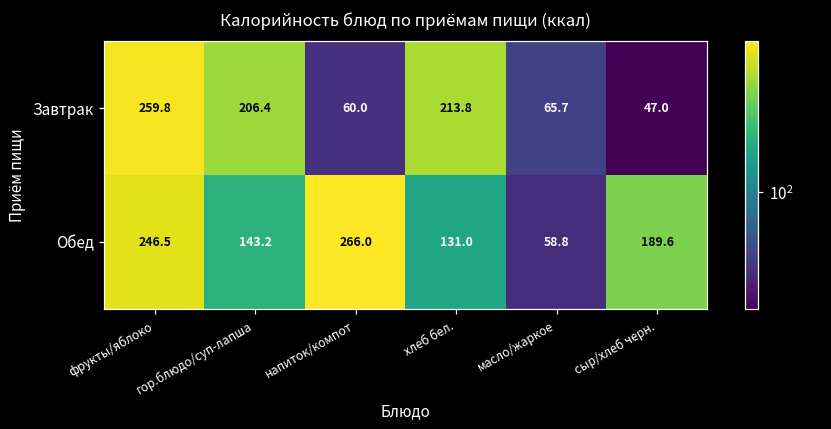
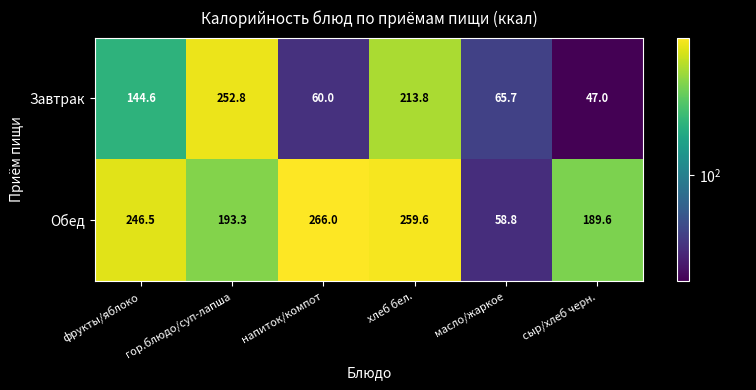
  {
    "Завтрак": {
-     "фрукты/яблоко": 259.8,
-     "гор.блюдо/суп-лапша": 206.4,
+     "фрукты/яблоко": 144.6,
+     "гор.блюдо/суп-лапша": 252.8,
      "напиток/компот": 60.0,
      "хлеб бел.": 213.8,
      "масло/жаркое": 65.7,
      "сыр/хлеб черн.": 47.0
    },
    "Обед": {
      "фрукты/яблоко": 246.5,
-     "гор.блюдо/суп-лапша": 143.2,
+     "гор.блюдо/суп-лапша": 193.3,
      "напиток/компот": 266.0,
-     "хлеб бел.": 131.0,
+     "хлеб бел.": 259.6,
      "масло/жаркое": 58.8,
      "сыр/хлеб черн.": 189.6
    }
  }
